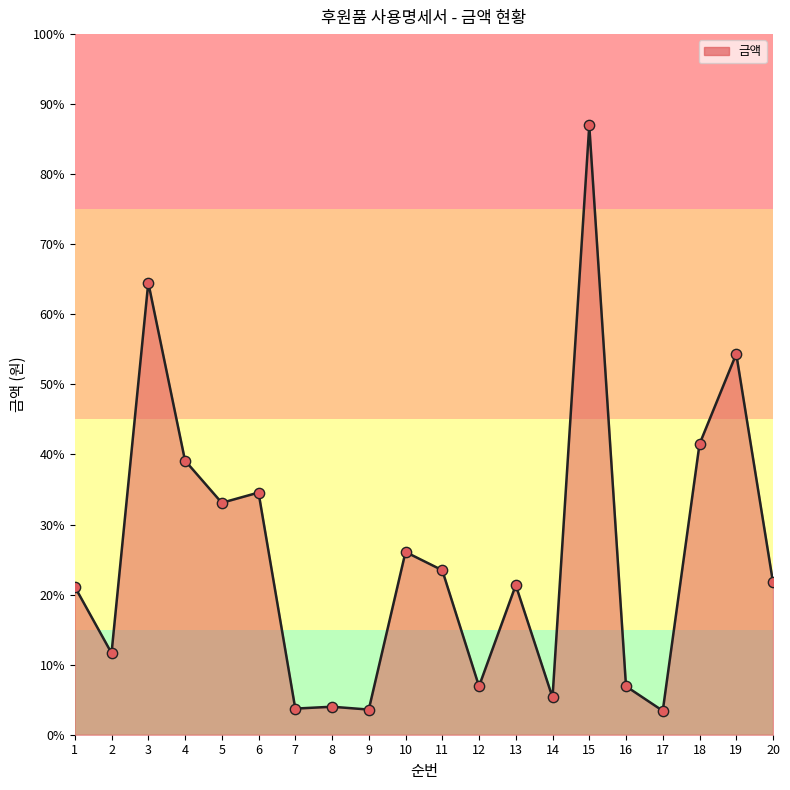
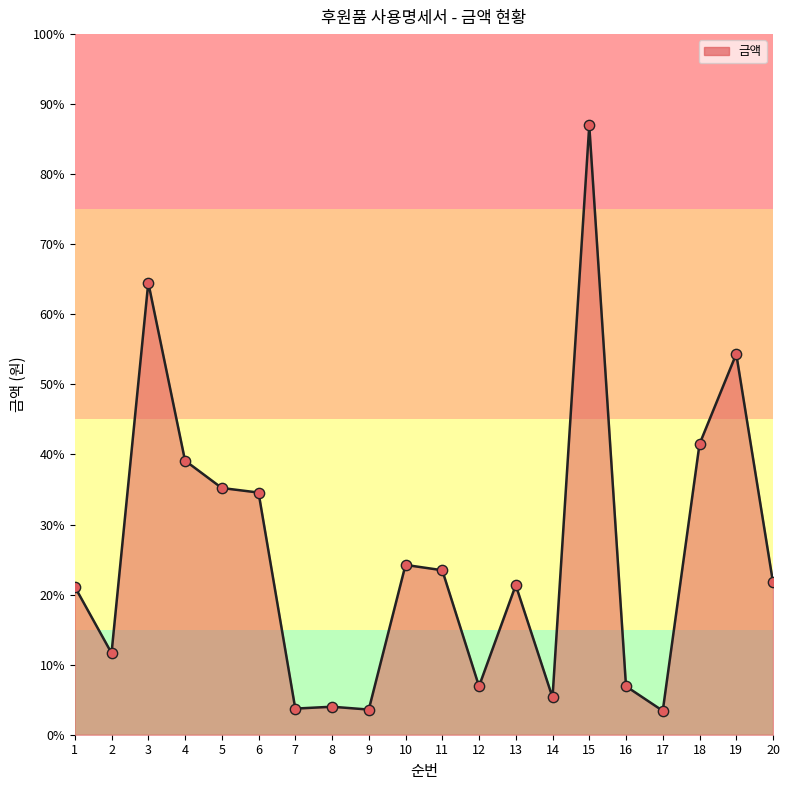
  {
    "1": "21%",
    "2": "12%",
    "3": "65%",
    "4": "39%",
-   "5": "33%",
+   "5": "35%",
    "6": "35%",
    "7": "4%",
    "8": "4%",
    "9": "4%",
-   "10": "26%",
+   "10": "24%",
    "11": "23%",
    "12": "7%",
    "13": "21%",
    "14": "5%",
    "15": "87%",
    "16": "7%",
    "17": "3%",
    "18": "41%",
    "19": "54%",
    "20": "22%"
  }
